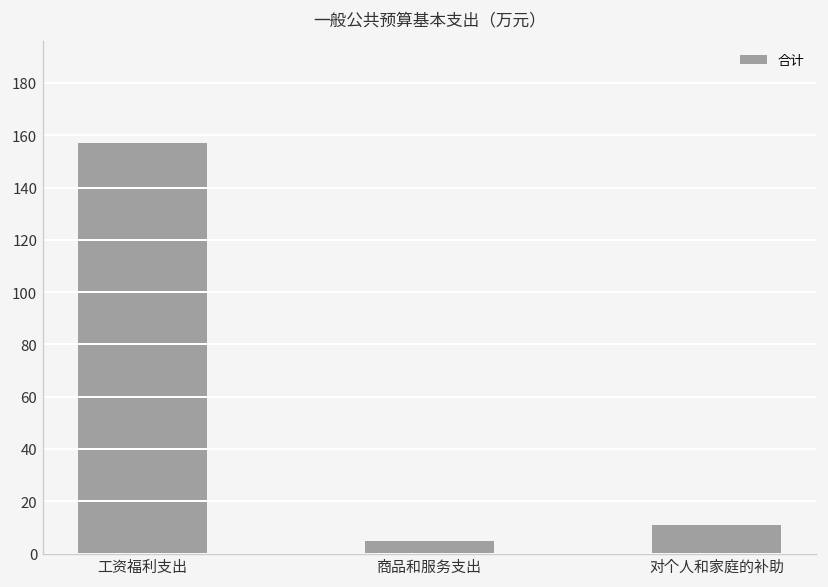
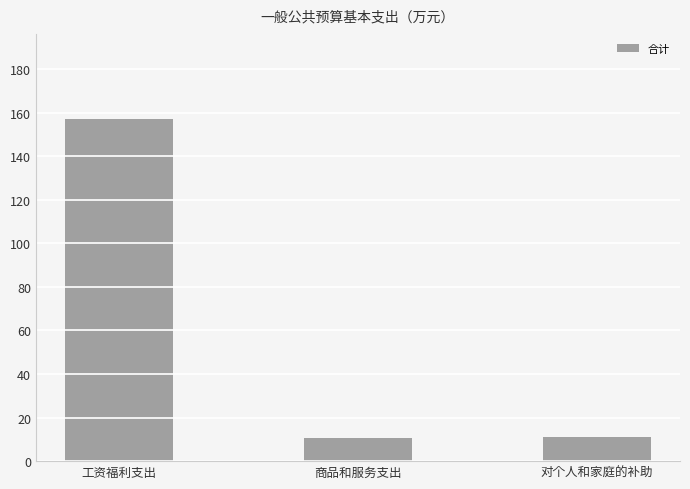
  {
    "工资福利支出": 157,
-   "商品和服务支出": 5,
+   "商品和服务支出": 11,
    "对个人和家庭的补助": 11
  }
